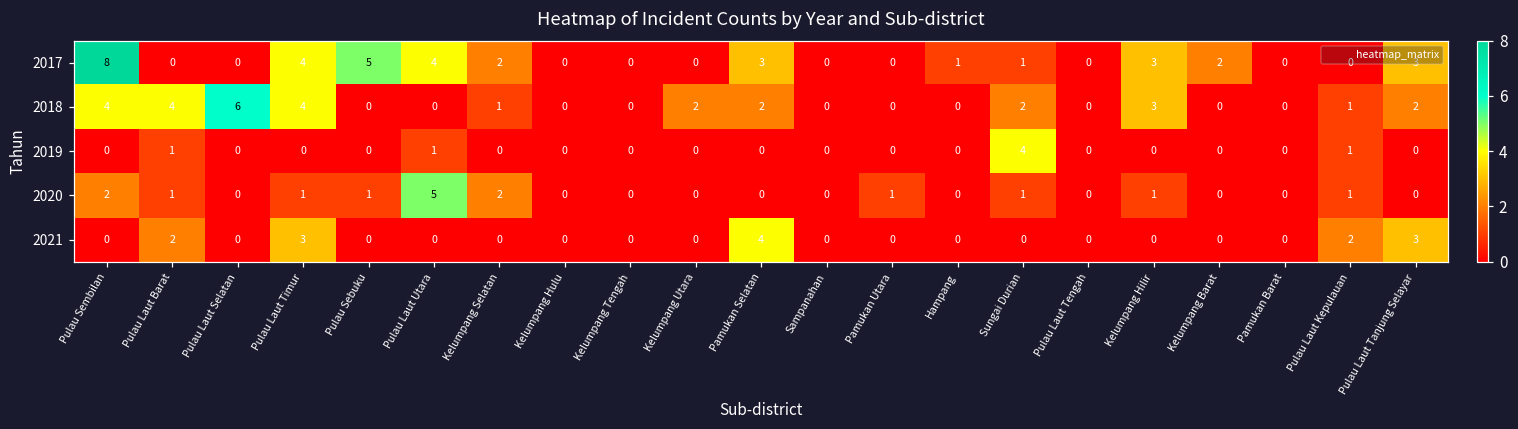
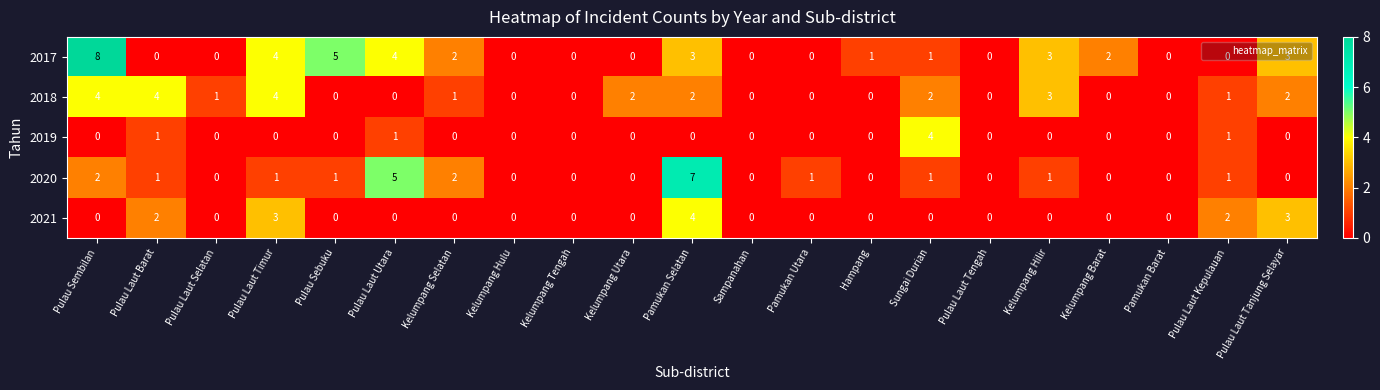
  {
    "2017": {
      "Pulau Sembilan": 8,
      "Pulau Laut Barat": 0,
      "Pulau Laut Selatan": 0,
      "Pulau Laut Timur": 4,
      "Pulau Sebuku": 5,
      "Pulau Laut Utara": 4,
      "Kelumpang Selatan": 2,
      "Kelumpang Hulu": 0,
      "Kelumpang Tengah": 0,
      "Kelumpang Utara": 0,
      "Pamukan Selatan": 3,
      "Sampanahan": 0,
      "Pamukan Utara": 0,
      "Hampang": 1,
      "Sungai Durian": 1,
      "Pulau Laut Tengah": 0,
      "Kelumpang Hilir": 3,
      "Kelumpang Barat": 2,
      "Pamukan Barat": 0
    },
    "2018": {
      "Pulau Sembilan": 4,
      "Pulau Laut Barat": 4,
-     "Pulau Laut Selatan": 6,
+     "Pulau Laut Selatan": 1,
      "Pulau Laut Timur": 4,
      "Pulau Sebuku": 0,
      "Pulau Laut Utara": 0,
      "Kelumpang Selatan": 1,
      "Kelumpang Hulu": 0,
      "Kelumpang Tengah": 0,
      "Kelumpang Utara": 2,
      "Pamukan Selatan": 2,
      "Sampanahan": 0,
      "Pamukan Utara": 0,
      "Hampang": 0,
      "Sungai Durian": 2,
      "Pulau Laut Tengah": 0,
      "Kelumpang Hilir": 3,
      "Kelumpang Barat": 0,
      "Pamukan Barat": 0,
      "Pulau Laut Kepulauan": 1,
      "Pulau Laut Tanjung Selayar": 2
    },
    "2019": {
      "Pulau Sembilan": 0,
      "Pulau Laut Barat": 1,
      "Pulau Laut Selatan": 0,
      "Pulau Laut Timur": 0,
      "Pulau Sebuku": 0,
      "Pulau Laut Utara": 1,
      "Kelumpang Selatan": 0,
      "Kelumpang Hulu": 0,
      "Kelumpang Tengah": 0,
      "Kelumpang Utara": 0,
      "Pamukan Selatan": 0,
      "Sampanahan": 0,
      "Pamukan Utara": 0,
      "Hampang": 0,
      "Sungai Durian": 4,
      "Pulau Laut Tengah": 0,
      "Kelumpang Hilir": 0,
      "Kelumpang Barat": 0,
      "Pamukan Barat": 0,
      "Pulau Laut Kepulauan": 1,
      "Pulau Laut Tanjung Selayar": 0
    },
    "2020": {
      "Pulau Sembilan": 2,
      "Pulau Laut Barat": 1,
      "Pulau Laut Selatan": 0,
      "Pulau Laut Timur": 1,
      "Pulau Sebuku": 1,
      "Pulau Laut Utara": 5,
      "Kelumpang Selatan": 2,
      "Kelumpang Hulu": 0,
      "Kelumpang Tengah": 0,
      "Kelumpang Utara": 0,
-     "Pamukan Selatan": 0,
+     "Pamukan Selatan": 7,
      "Sampanahan": 0,
      "Pamukan Utara": 1,
      "Hampang": 0,
      "Sungai Durian": 1,
      "Pulau Laut Tengah": 0,
      "Kelumpang Hilir": 1,
      "Kelumpang Barat": 0,
      "Pamukan Barat": 0,
      "Pulau Laut Kepulauan": 1,
      "Pulau Laut Tanjung Selayar": 0
    },
    "2021": {
      "Pulau Sembilan": 0,
      "Pulau Laut Barat": 2,
      "Pulau Laut Selatan": 0,
      "Pulau Laut Timur": 3,
      "Pulau Sebuku": 0,
      "Pulau Laut Utara": 0,
      "Kelumpang Selatan": 0,
      "Kelumpang Hulu": 0,
      "Kelumpang Tengah": 0,
      "Kelumpang Utara": 0,
      "Pamukan Selatan": 4,
      "Sampanahan": 0,
      "Pamukan Utara": 0,
      "Hampang": 0,
      "Sungai Durian": 0,
      "Pulau Laut Tengah": 0,
      "Kelumpang Hilir": 0,
      "Kelumpang Barat": 0,
      "Pamukan Barat": 0,
      "Pulau Laut Kepulauan": 2,
      "Pulau Laut Tanjung Selayar": 3
    }
  }
